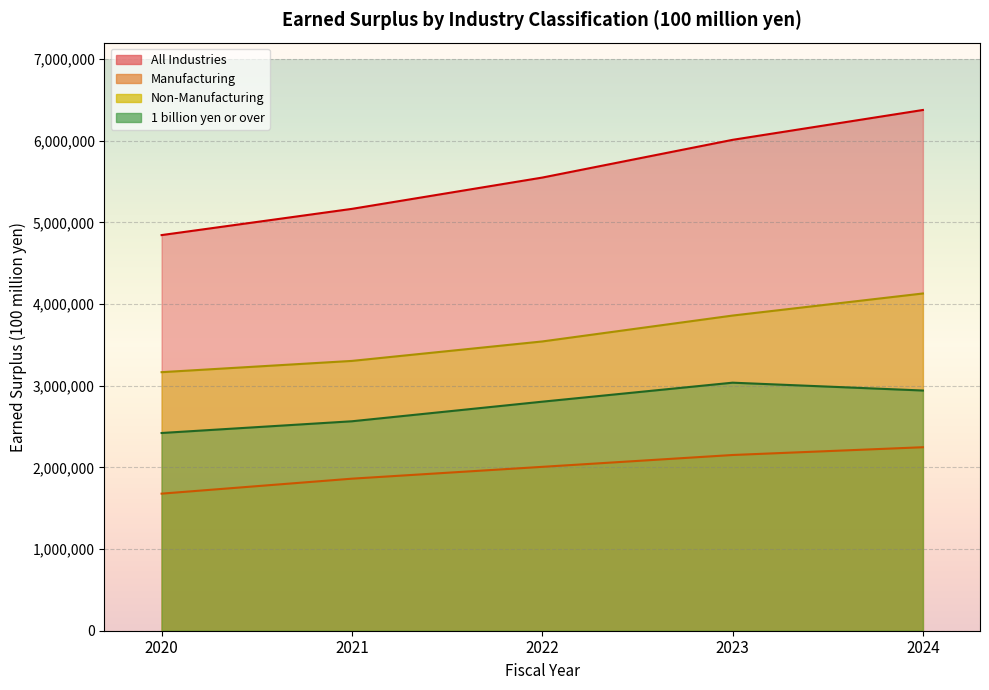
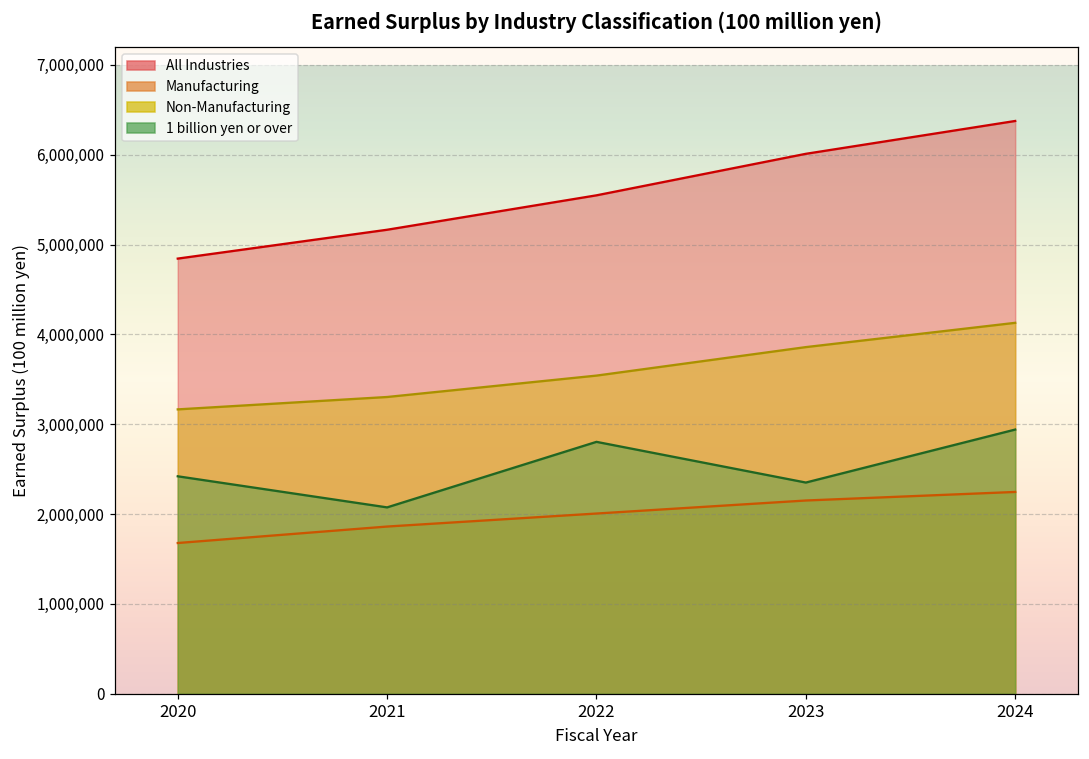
  {
    "1 billion yen or over": {
      "2020": "2,400,000",
-     "2021": "2,600,000",
+     "2021": "2,100,000",
      "2022": "2,800,000",
-     "2023": "3,000,000",
+     "2023": "2,400,000",
      "2024": "2,900,000"
    }
  }
